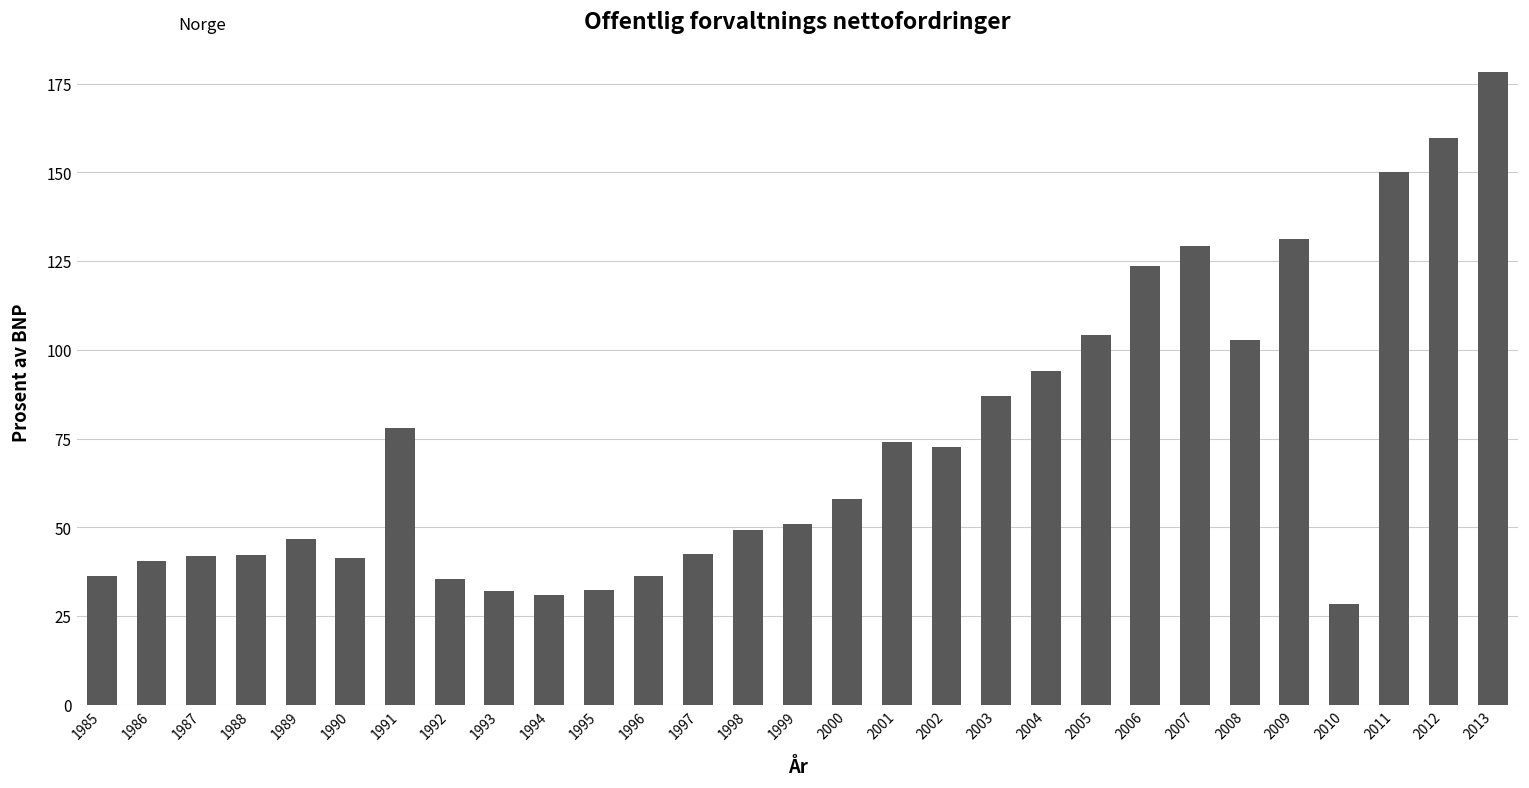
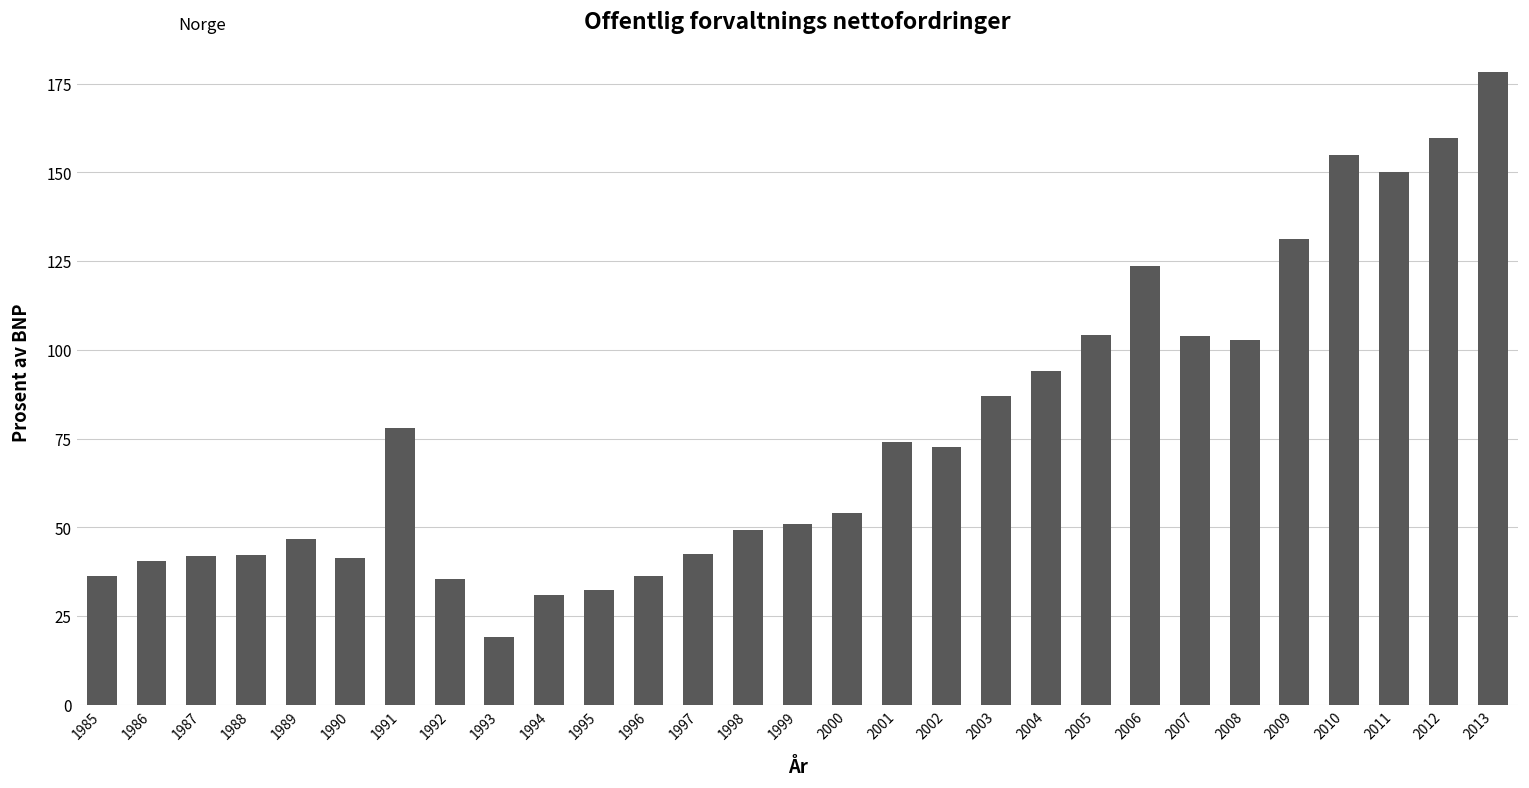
  {
    "1985": 36,
    "1986": 41,
    "1987": 42,
    "1988": 42,
    "1989": 47,
    "1990": 41,
    "1991": 78,
    "1992": 35,
-   "1993": 32,
+   "1993": 19,
    "1994": 31,
    "1995": 32,
    "1996": 36,
    "1997": 43,
    "1998": 49,
    "1999": 51,
-   "2000": 58,
+   "2000": 54,
    "2001": 74,
    "2002": 73,
    "2003": 87,
    "2004": 94,
    "2005": 104,
    "2006": 124,
-   "2007": 129,
+   "2007": 104,
    "2008": 103,
    "2009": 131,
-   "2010": 28,
+   "2010": 155,
    "2011": 150,
    "2012": 160,
    "2013": 178
  }
